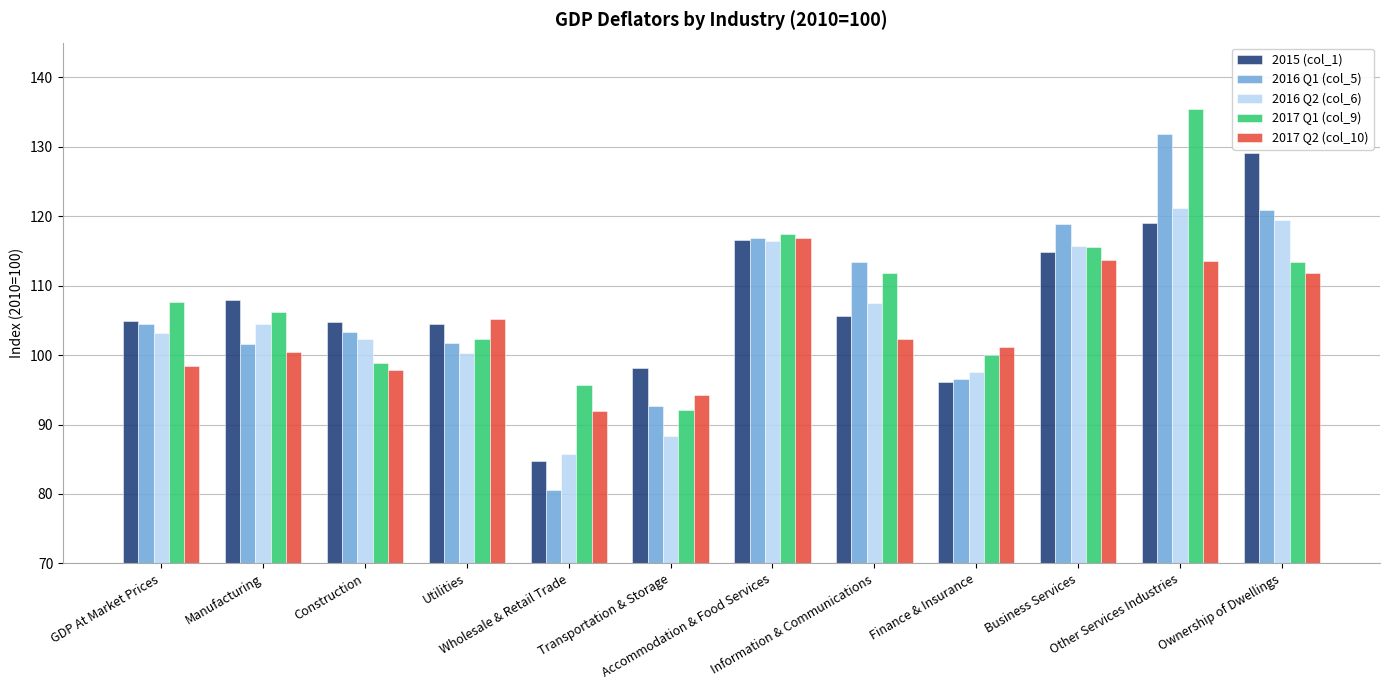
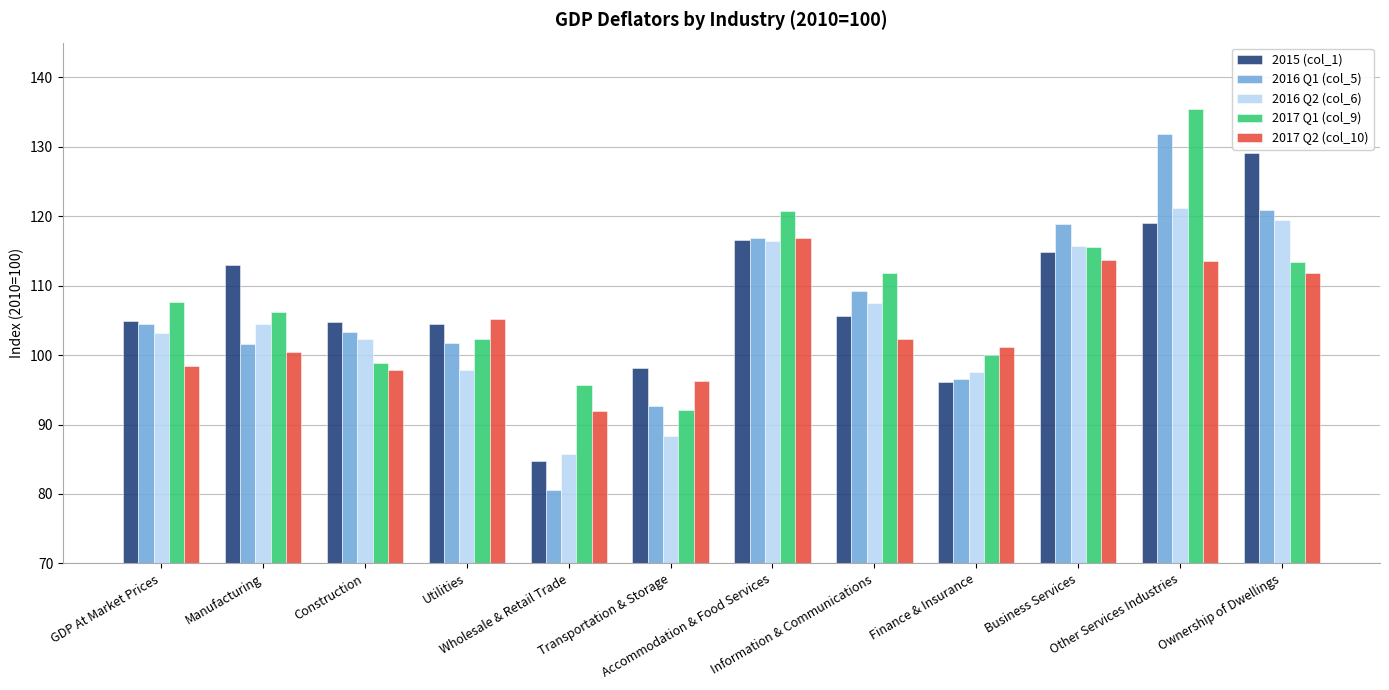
  {
    "2015 (col_1)": {
      "GDP At Market Prices": 105,
-     "Manufacturing": 108,
+     "Manufacturing": 113,
      "Construction": 105,
      "Utilities": 105,
      "Wholesale & Retail Trade": 85,
      "Transportation & Storage": 98,
      "Accommodation & Food Services": 117,
      "Information & Communications": 106,
      "Finance & Insurance": 96,
      "Business Services": 115,
      "Other Services Industries": 119,
      "Ownership of Dwellings": 129
    },
    "2016 Q1 (col_5)": {
      "GDP At Market Prices": 105,
      "Manufacturing": 102,
      "Construction": 103,
      "Utilities": 102,
      "Wholesale & Retail Trade": 81,
      "Transportation & Storage": 93,
      "Accommodation & Food Services": 117,
-     "Information & Communications": 113,
+     "Information & Communications": 109,
      "Finance & Insurance": 97,
      "Business Services": 119,
      "Other Services Industries": 132,
      "Ownership of Dwellings": 121
    },
    "2016 Q2 (col_6)": {
      "GDP At Market Prices": 103,
      "Manufacturing": 105,
      "Construction": 102,
-     "Utilities": 100,
+     "Utilities": 98,
      "Wholesale & Retail Trade": 86,
      "Transportation & Storage": 88,
      "Accommodation & Food Services": 117,
      "Information & Communications": 108,
      "Finance & Insurance": 98,
      "Business Services": 116,
      "Other Services Industries": 121,
      "Ownership of Dwellings": 120
    },
    "2017 Q1 (col_9)": {
      "GDP At Market Prices": 108,
      "Manufacturing": 106,
      "Construction": 99,
      "Utilities": 102,
      "Wholesale & Retail Trade": 96,
      "Transportation & Storage": 92,
-     "Accommodation & Food Services": 118,
+     "Accommodation & Food Services": 121,
      "Information & Communications": 112,
      "Finance & Insurance": 100,
      "Business Services": 116,
      "Other Services Industries": 136,
      "Ownership of Dwellings": 113
    },
    "2017 Q2 (col_10)": {
      "GDP At Market Prices": 98,
      "Manufacturing": 100,
      "Construction": 98,
      "Utilities": 105,
      "Wholesale & Retail Trade": 92,
-     "Transportation & Storage": 94,
+     "Transportation & Storage": 96,
      "Accommodation & Food Services": 117,
      "Information & Communications": 102,
      "Finance & Insurance": 101,
      "Business Services": 114,
      "Other Services Industries": 114,
      "Ownership of Dwellings": 112
    }
  }
